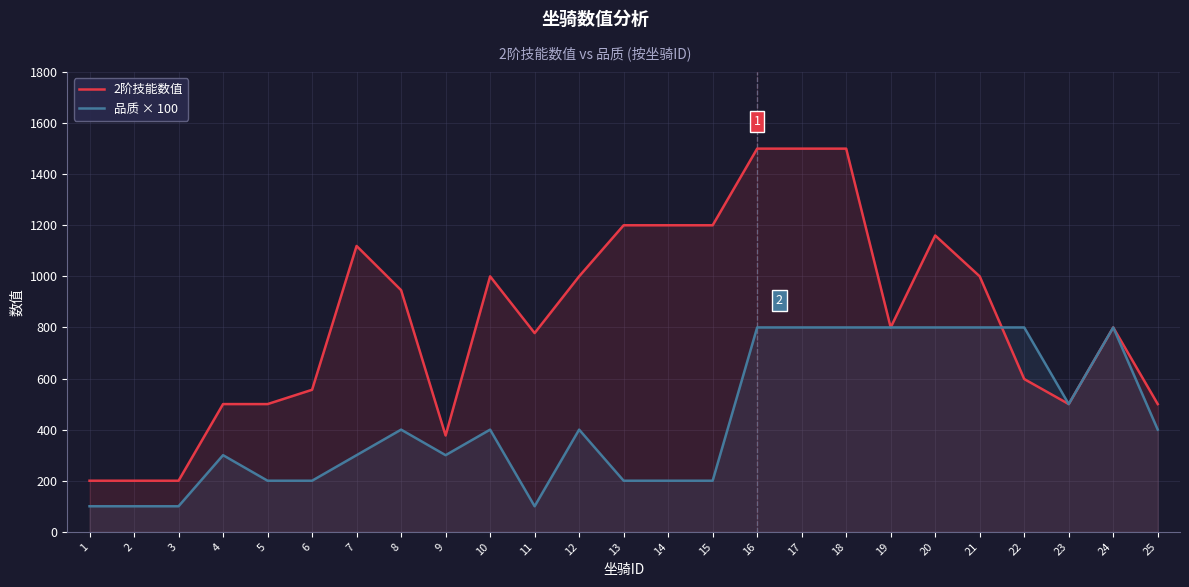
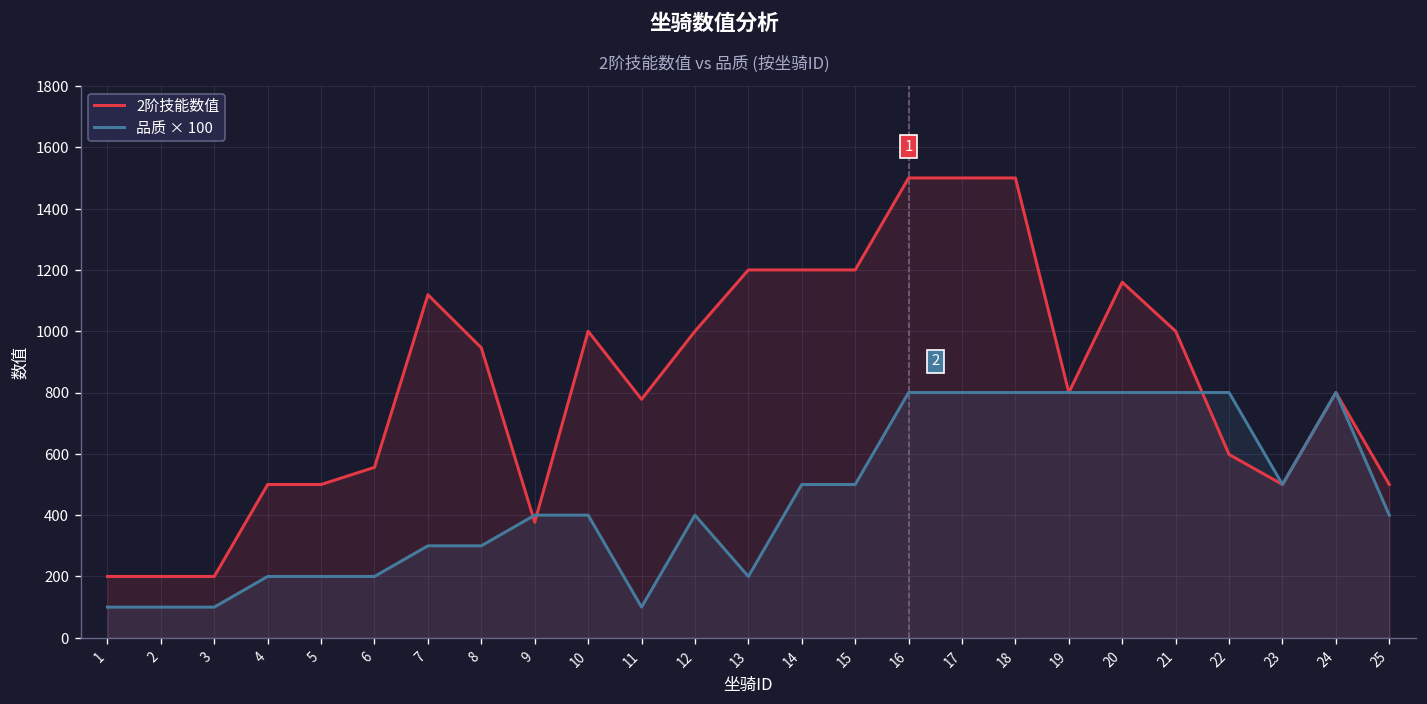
  {
    "2阶技能数值": {
      "1": 200,
      "2": 200,
      "3": 200,
      "4": 500,
      "5": 500,
      "6": 560,
      "7": 1120,
      "8": 950,
      "9": 380,
      "10": 1000,
      "11": 780,
      "12": 1000,
      "13": 1200,
      "14": 1200,
      "15": 1200,
      "17": 1500,
      "18": 1500,
      "20": 1160,
      "21": 1000,
      "22": 600,
      "25": 500
    },
    "品质 × 100": {
      "1": 100,
      "2": 100,
      "3": 100,
-     "4": 300,
+     "4": 200,
      "5": 200,
      "6": 200,
      "7": 300,
-     "8": 400,
-     "9": 300,
+     "8": 300,
+     "9": 400,
      "10": 400,
      "11": 100,
      "12": 400,
      "13": 200,
-     "14": 200,
-     "15": 200,
+     "14": 500,
+     "15": 500,
      "16": 800,
      "17": 800,
      "18": 800,
      "20": 800,
      "21": 800,
      "22": 800,
      "25": 400
    }
  }
